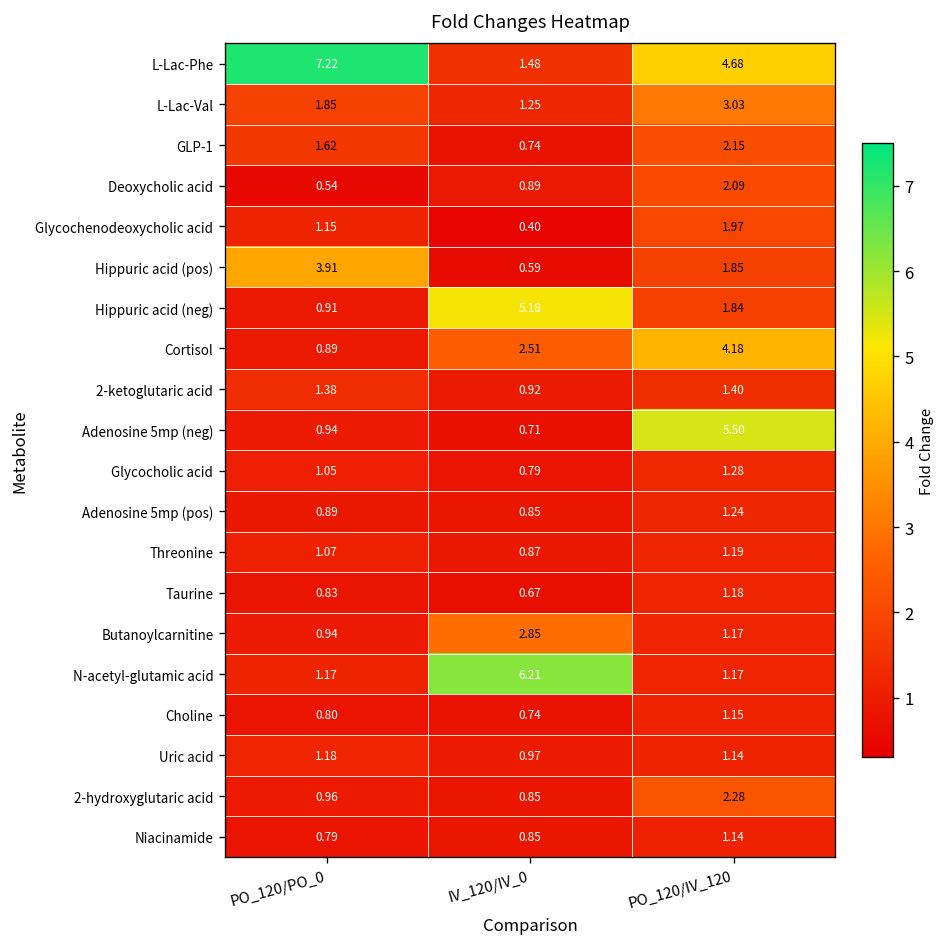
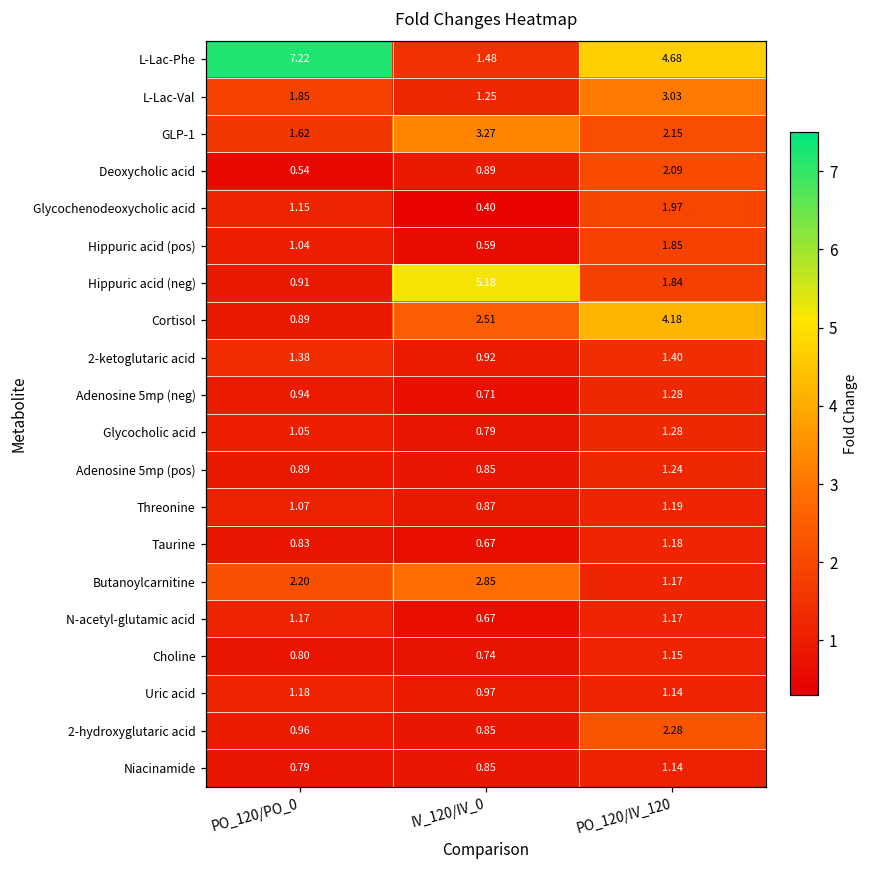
  {
    "L-Lac-Phe": {
      "PO_120/PO_0": 7.22,
      "IV_120/IV_0": 1.48,
      "PO_120/IV_120": 4.68
    },
    "L-Lac-Val": {
      "PO_120/PO_0": 1.85,
      "IV_120/IV_0": 1.25,
      "PO_120/IV_120": 3.03
    },
    "GLP-1": {
      "PO_120/PO_0": 1.62,
-     "IV_120/IV_0": 0.74,
+     "IV_120/IV_0": 3.27,
      "PO_120/IV_120": 2.15
    },
    "Deoxycholic acid": {
      "PO_120/PO_0": 0.54,
      "IV_120/IV_0": 0.89,
      "PO_120/IV_120": 2.09
    },
    "Glycochenodeoxycholic acid": {
      "PO_120/PO_0": 1.15,
      "IV_120/IV_0": 0.40,
      "PO_120/IV_120": 1.97
    },
    "Hippuric acid (pos)": {
-     "PO_120/PO_0": 3.91,
+     "PO_120/PO_0": 1.04,
      "IV_120/IV_0": 0.59,
      "PO_120/IV_120": 1.85
    },
    "Hippuric acid (neg)": {
      "PO_120/PO_0": 0.91,
      "IV_120/IV_0": 5.18,
      "PO_120/IV_120": 1.84
    },
    "Cortisol": {
      "PO_120/PO_0": 0.89,
      "IV_120/IV_0": 2.51,
      "PO_120/IV_120": 4.18
    },
    "2-ketoglutaric acid": {
      "PO_120/PO_0": 1.38,
      "IV_120/IV_0": 0.92,
      "PO_120/IV_120": 1.40
    },
    "Adenosine 5mp (neg)": {
      "PO_120/PO_0": 0.94,
      "IV_120/IV_0": 0.71,
-     "PO_120/IV_120": 5.50
+     "PO_120/IV_120": 1.28
    },
    "Glycocholic acid": {
      "PO_120/PO_0": 1.05,
      "IV_120/IV_0": 0.79,
      "PO_120/IV_120": 1.28
    },
    "Adenosine 5mp (pos)": {
      "PO_120/PO_0": 0.89,
      "IV_120/IV_0": 0.85,
      "PO_120/IV_120": 1.24
    },
    "Threonine": {
      "PO_120/PO_0": 1.07,
      "IV_120/IV_0": 0.87,
      "PO_120/IV_120": 1.19
    },
    "Taurine": {
      "PO_120/PO_0": 0.83,
      "IV_120/IV_0": 0.67,
      "PO_120/IV_120": 1.18
    },
    "Butanoylcarnitine": {
-     "PO_120/PO_0": 0.94,
+     "PO_120/PO_0": 2.20,
      "IV_120/IV_0": 2.85,
      "PO_120/IV_120": 1.17
    },
    "N-acetyl-glutamic acid": {
      "PO_120/PO_0": 1.17,
-     "IV_120/IV_0": 6.21,
+     "IV_120/IV_0": 0.67,
      "PO_120/IV_120": 1.17
    },
    "Choline": {
      "PO_120/PO_0": 0.80,
      "IV_120/IV_0": 0.74,
      "PO_120/IV_120": 1.15
    },
    "Uric acid": {
      "PO_120/PO_0": 1.18,
      "IV_120/IV_0": 0.97,
      "PO_120/IV_120": 1.14
    },
    "2-hydroxyglutaric acid": {
      "PO_120/PO_0": 0.96,
      "IV_120/IV_0": 0.85,
      "PO_120/IV_120": 2.28
    },
    "Niacinamide": {
      "PO_120/PO_0": 0.79,
      "IV_120/IV_0": 0.85,
      "PO_120/IV_120": 1.14
    }
  }
